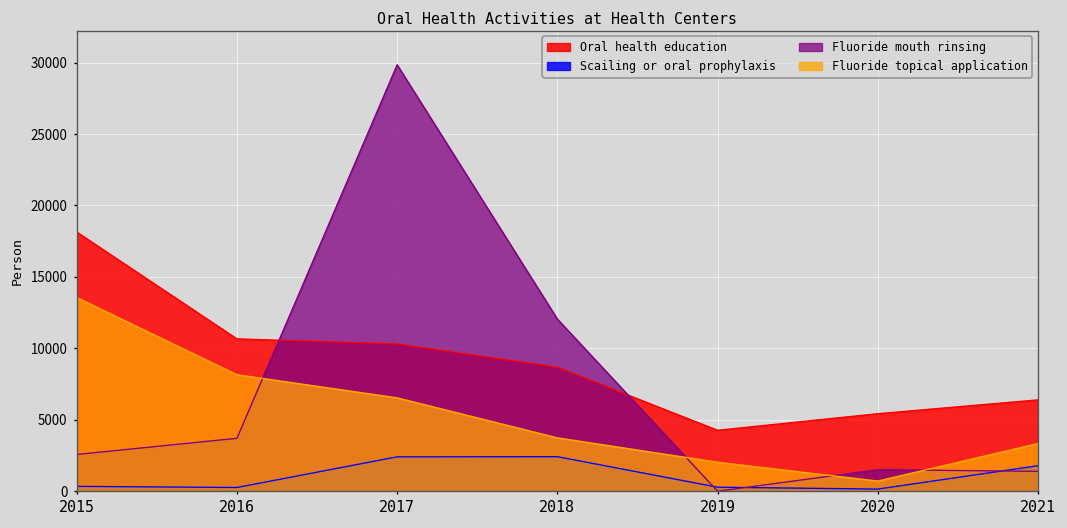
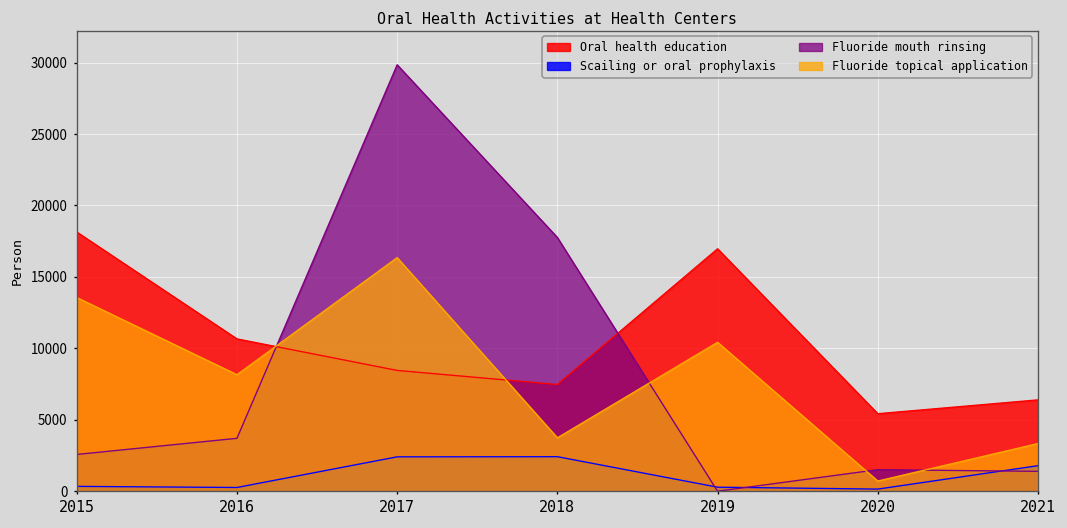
  {
    "Oral health education": {
      "2015": 18100,
      "2016": 10700,
-     "2017": 10300,
-     "2018": 8700,
-     "2019": 4300,
+     "2017": 8500,
+     "2018": 7500,
+     "2019": 17000,
      "2020": 5400,
      "2021": 6400
    },
    "Scailing or oral prophylaxis": {
      "2015": 300,
      "2016": 300,
      "2017": 2400,
      "2018": 2400,
      "2019": 300,
      "2020": 200,
      "2021": 1800
    },
    "Fluoride mouth rinsing": {
      "2015": 2600,
      "2016": 3700,
      "2017": 29800,
-     "2018": 12000,
+     "2018": 17800,
      "2019": 0,
      "2020": 1500,
      "2021": 1400
    },
    "Fluoride topical application": {
      "2015": 13600,
      "2016": 8200,
-     "2017": 6500,
+     "2017": 16300,
      "2018": 3700,
-     "2019": 2000,
+     "2019": 10400,
      "2020": 700,
      "2021": 3300
    }
  }
